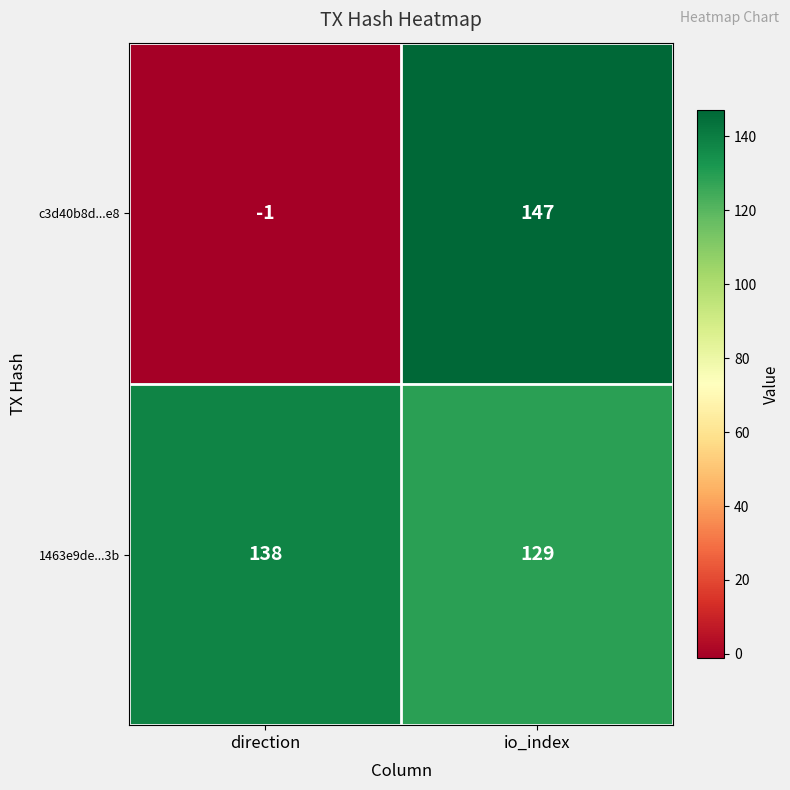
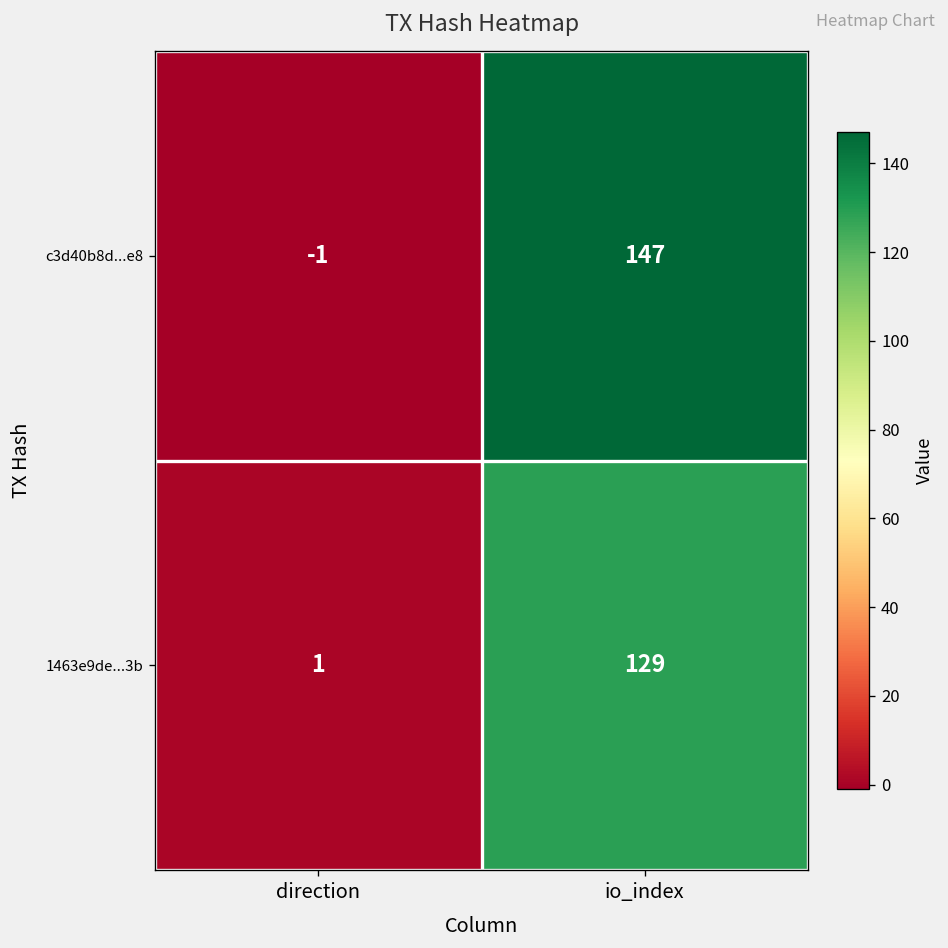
  {
    "c3d40b8d...e8": {
      "direction": -1,
      "io_index": 147
    },
    "1463e9de...3b": {
-     "direction": 138,
+     "direction": 1,
      "io_index": 129
    }
  }
